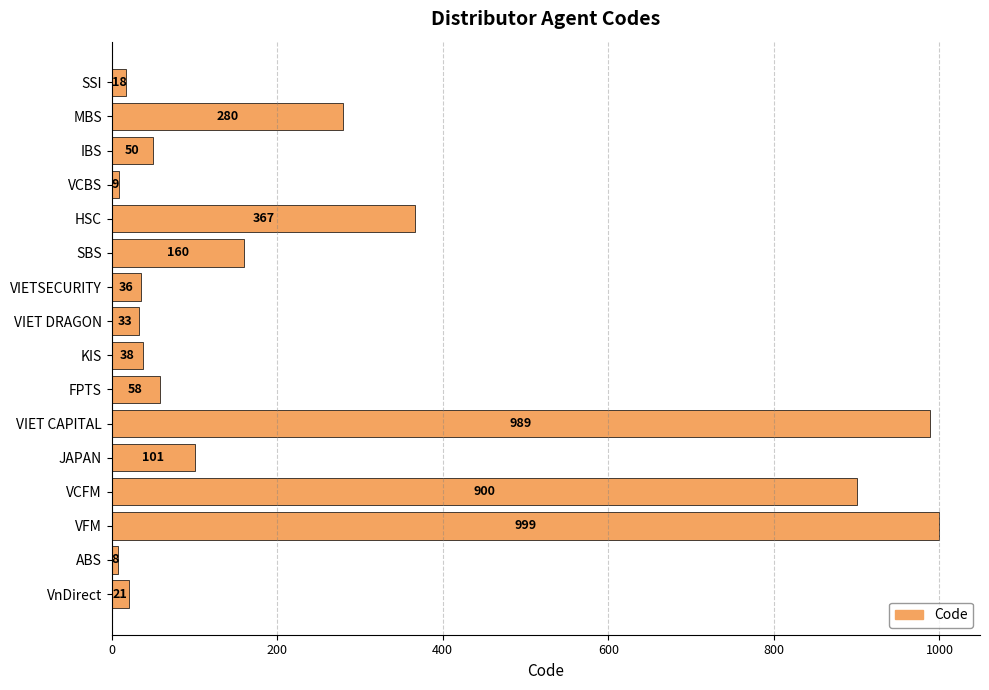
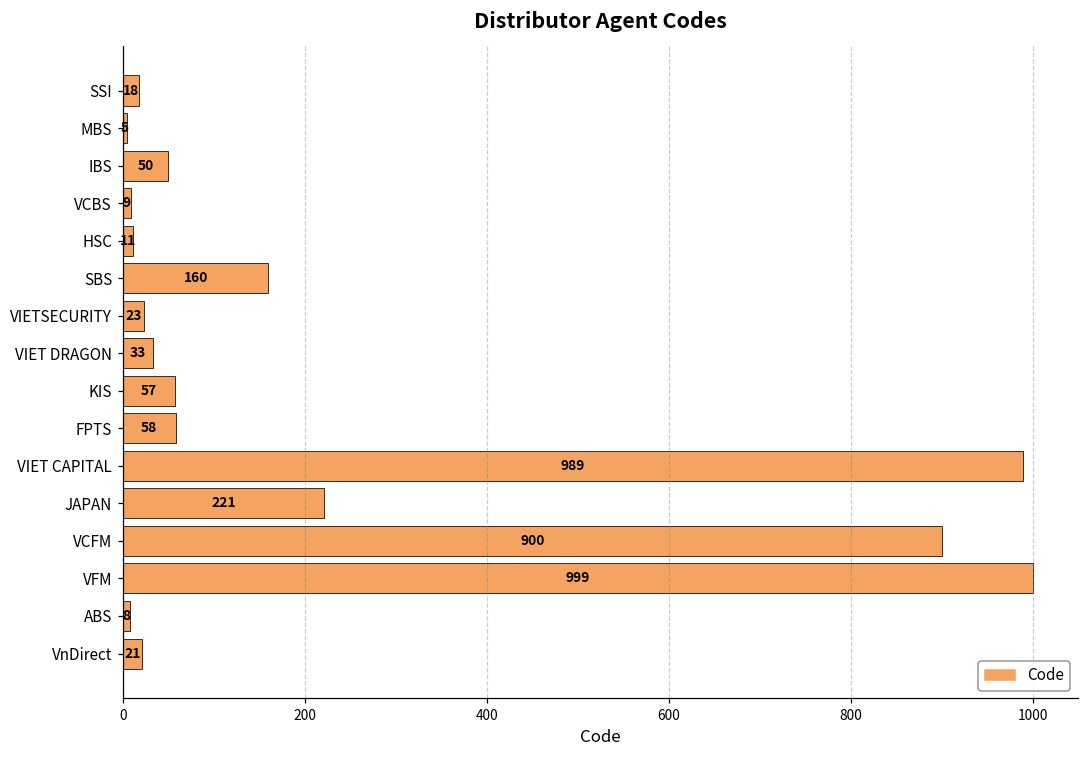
  {
    "SSI": 18,
-   "MBS": 280,
+   "MBS": 5,
    "IBS": 50,
    "VCBS": 9,
-   "HSC": 367,
+   "HSC": 11,
    "SBS": 160,
-   "VIETSECURITY": 36,
+   "VIETSECURITY": 23,
    "VIET DRAGON": 33,
-   "KIS": 38,
+   "KIS": 57,
    "FPTS": 58,
    "VIET CAPITAL": 989,
-   "JAPAN": 101,
+   "JAPAN": 221,
    "VCFM": 900,
    "VFM": 999,
    "ABS": 8,
    "VnDirect": 21
  }
